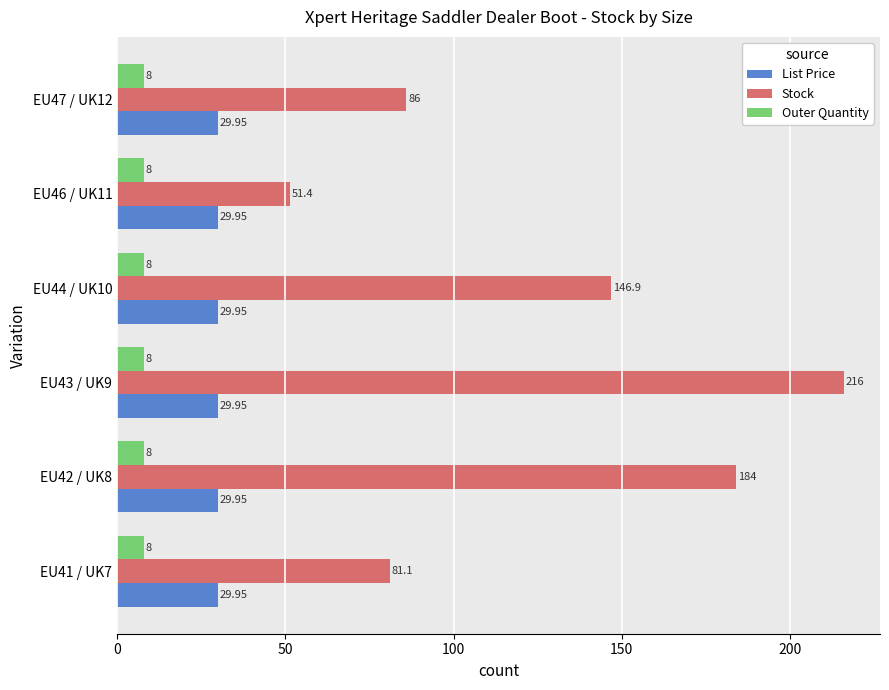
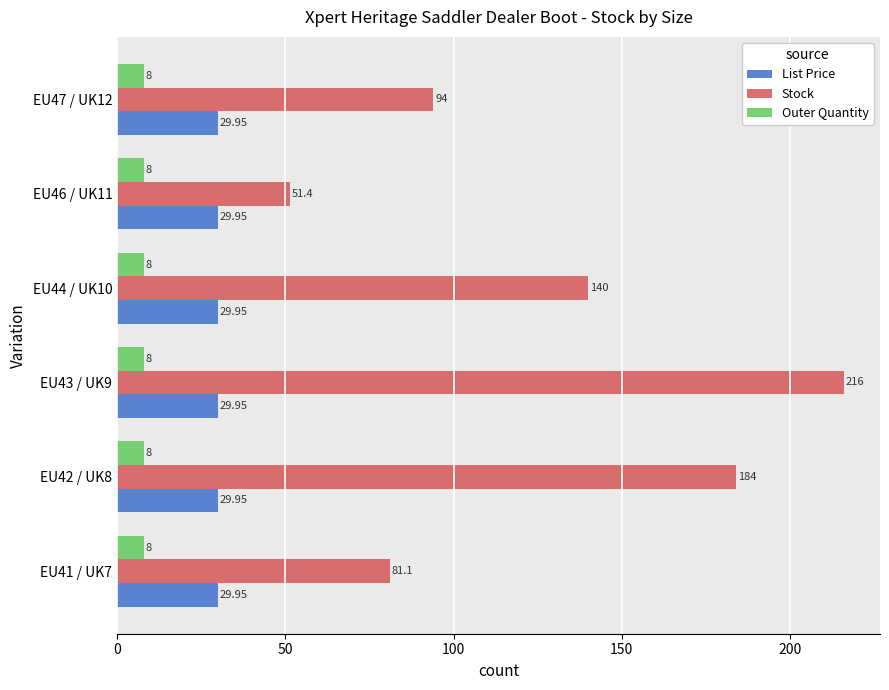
  {
    "List Price": {
      "EU47 / UK12": 29.95,
      "EU46 / UK11": 29.95,
      "EU44 / UK10": 29.95,
      "EU43 / UK9": 29.95,
      "EU42 / UK8": 29.95,
      "EU41 / UK7": 29.95
    },
    "Stock": {
-     "EU47 / UK12": 86,
+     "EU47 / UK12": 94,
      "EU46 / UK11": 51.4,
-     "EU44 / UK10": 146.9,
+     "EU44 / UK10": 140,
      "EU43 / UK9": 216,
      "EU42 / UK8": 184,
      "EU41 / UK7": 81.1
    },
    "Outer Quantity": {
      "EU47 / UK12": 8,
      "EU46 / UK11": 8,
      "EU44 / UK10": 8,
      "EU43 / UK9": 8,
      "EU42 / UK8": 8,
      "EU41 / UK7": 8
    }
  }
